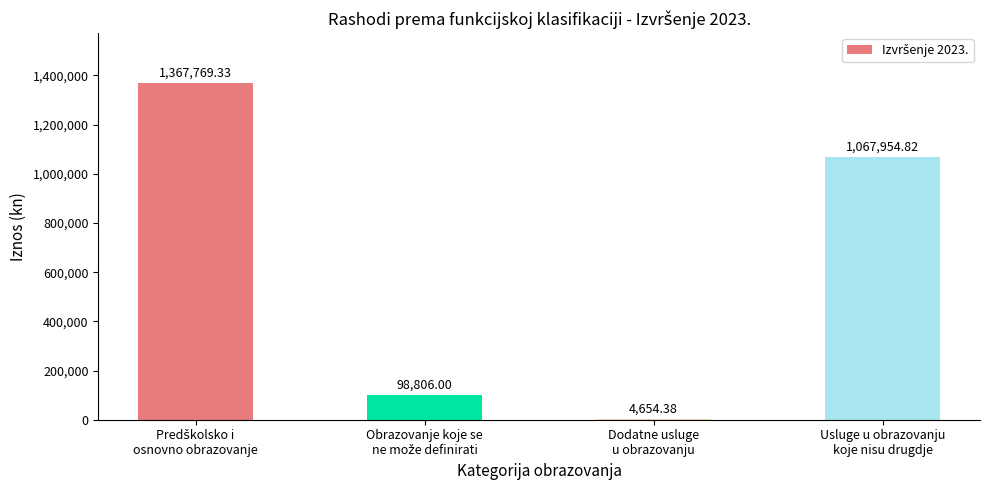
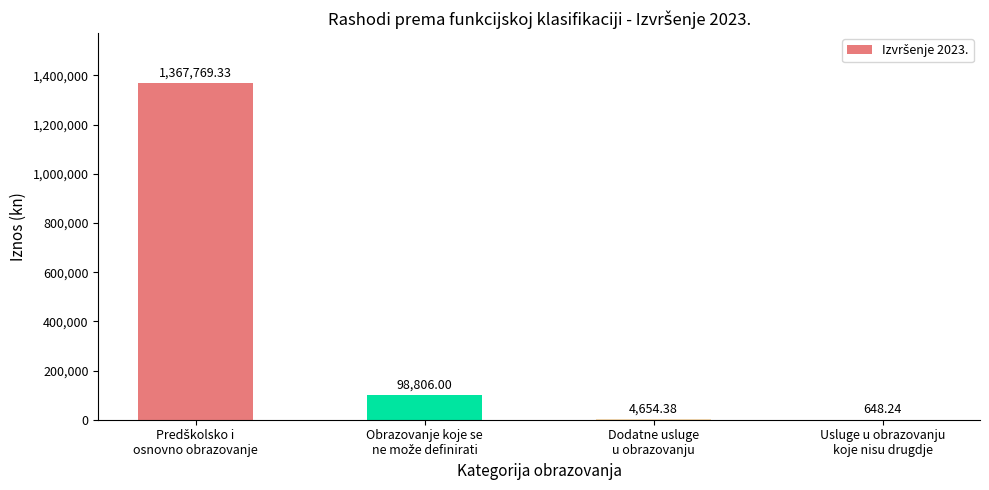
  {
    "Predškolsko i osnovno obrazovanje": "1,367,769.33",
    "Obrazovanje koje se ne može definirati": "98,806.00",
    "Dodatne usluge u obrazovanju": "4,654.38",
-   "Usluge u obrazovanju koje nisu drugdje": "1,067,954.82"
+   "Usluge u obrazovanju koje nisu drugdje": "648.24"
  }
